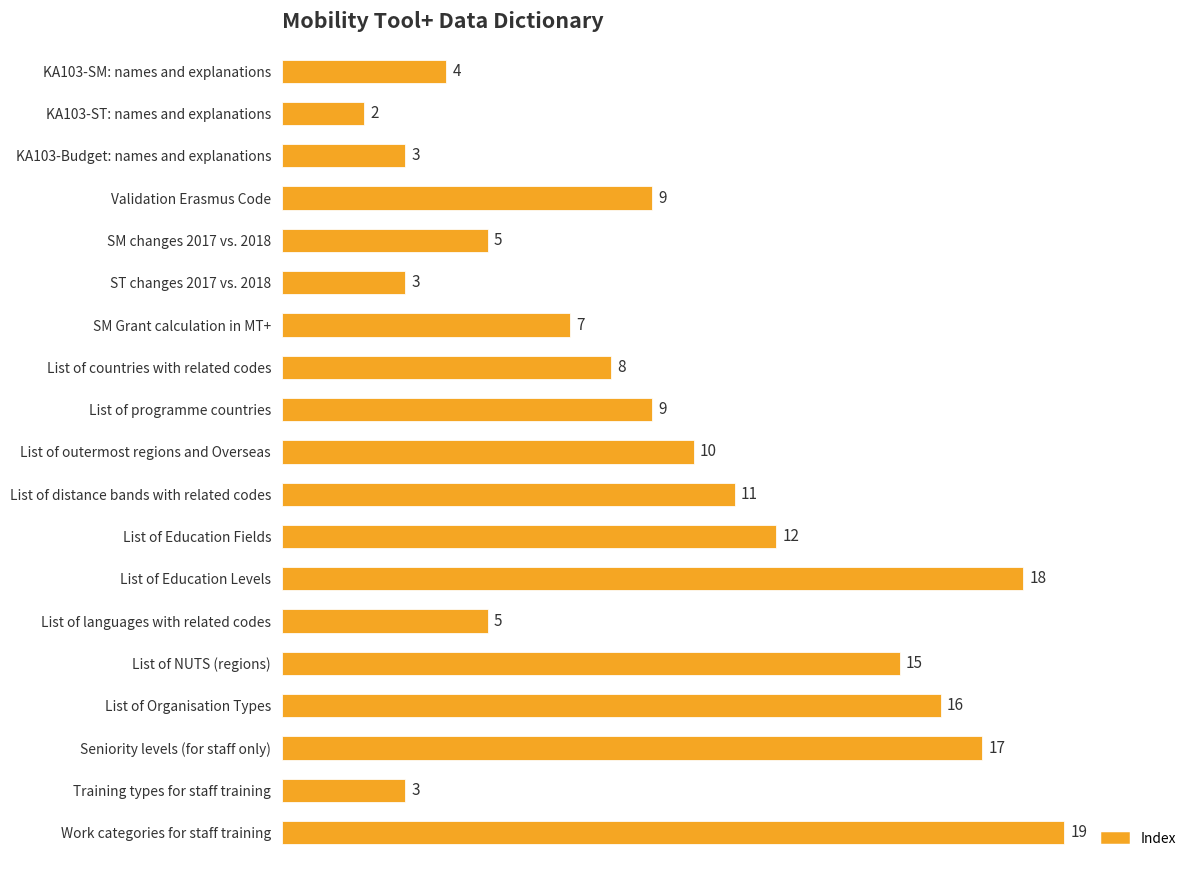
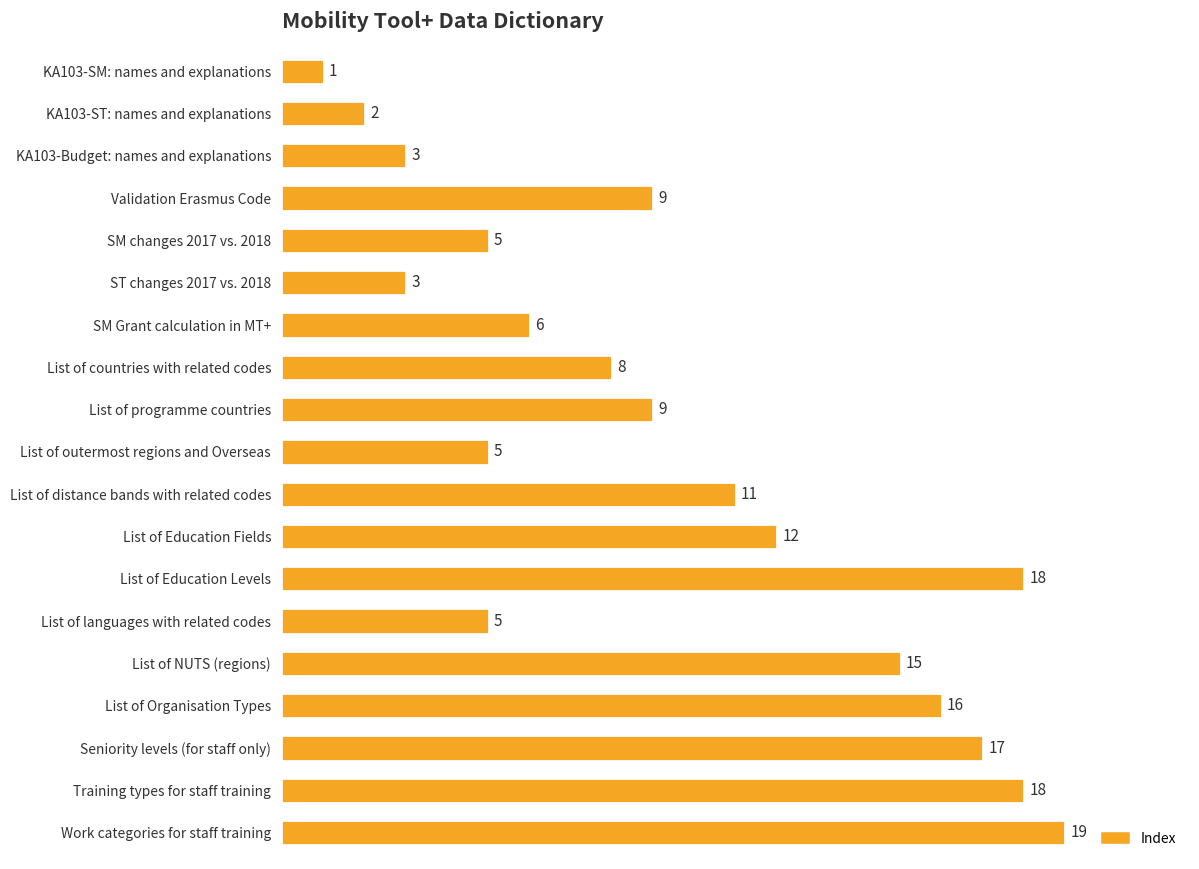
  {
-   "KA103-SM: names and explanations": 4,
+   "KA103-SM: names and explanations": 1,
    "KA103-ST: names and explanations": 2,
    "KA103-Budget: names and explanations": 3,
    "Validation Erasmus Code": 9,
    "SM changes 2017 vs. 2018": 5,
    "ST changes 2017 vs. 2018": 3,
-   "SM Grant calculation in MT+": 7,
+   "SM Grant calculation in MT+": 6,
    "List of countries with related codes": 8,
    "List of programme countries": 9,
-   "List of outermost regions and Overseas": 10,
+   "List of outermost regions and Overseas": 5,
    "List of distance bands with related codes": 11,
    "List of Education Fields": 12,
    "List of Education Levels": 18,
    "List of languages with related codes": 5,
    "List of NUTS (regions)": 15,
    "List of Organisation Types": 16,
    "Seniority levels (for staff only)": 17,
-   "Training types for staff training": 3,
+   "Training types for staff training": 18,
    "Work categories for staff training": 19
  }
